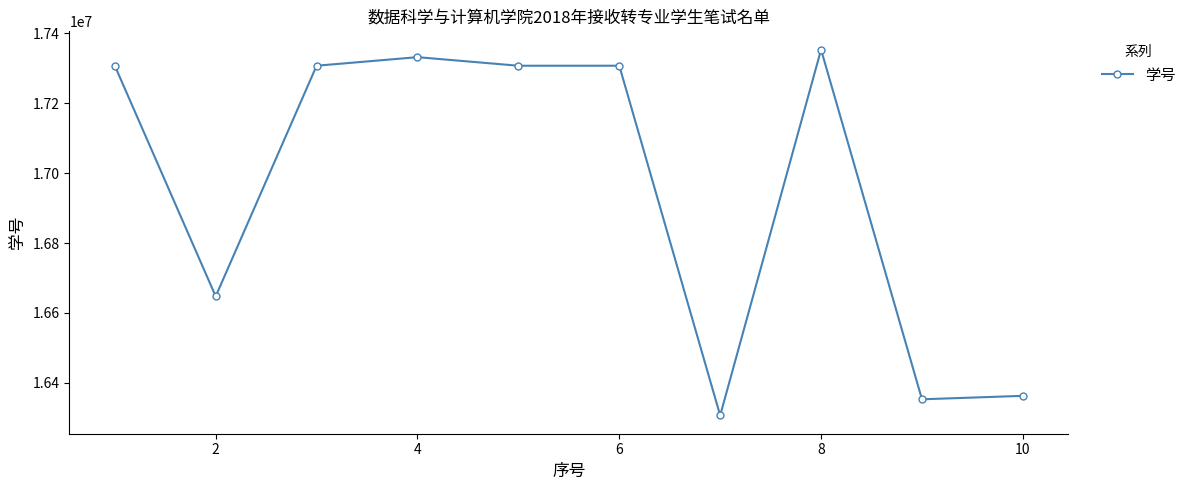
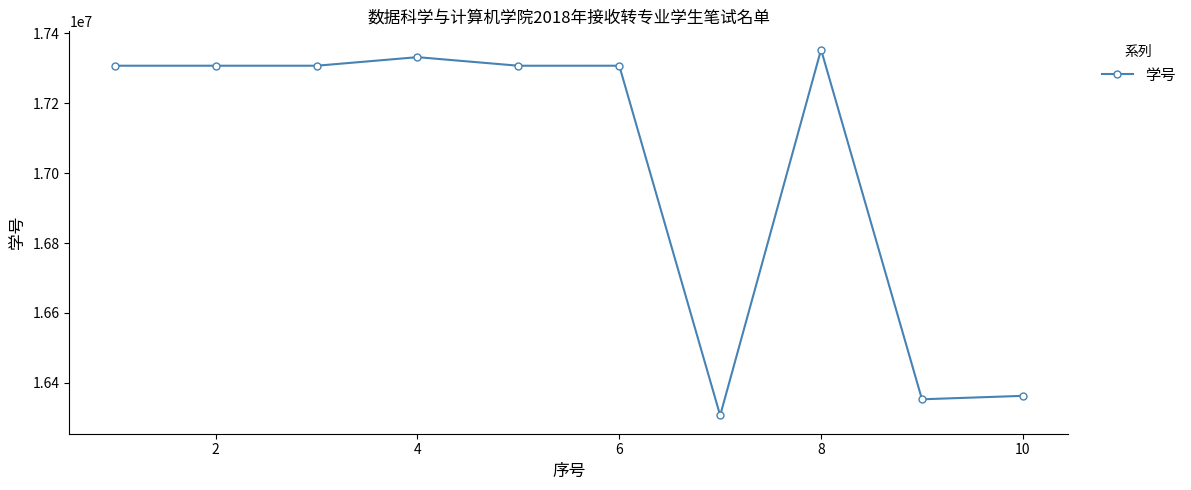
  {
-   "2": 16650000,
+   "2": 17310000,
    "4": 17330000,
    "6": 17310000,
    "8": 17350000,
    "10": 16360000
  }
